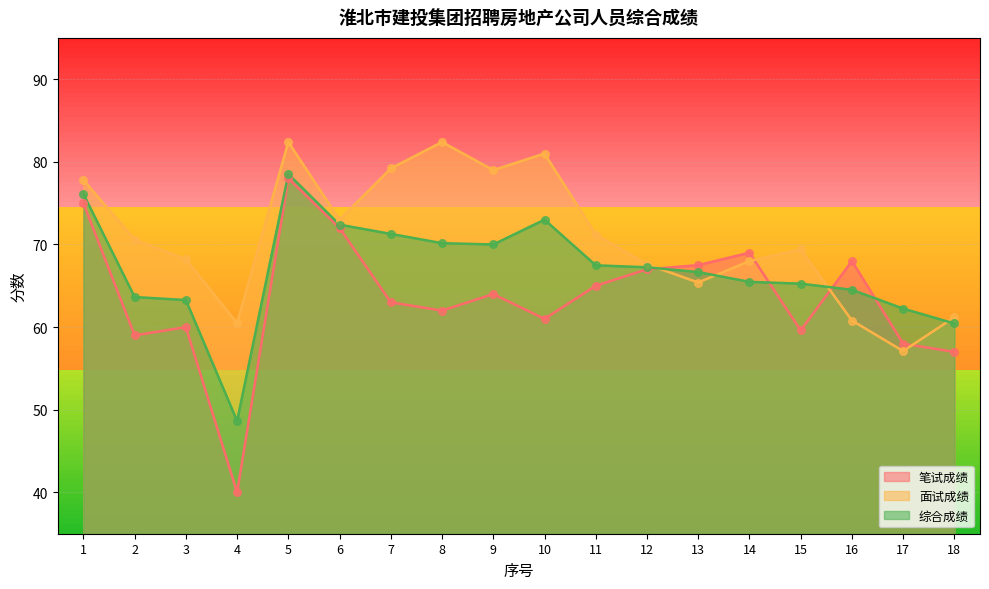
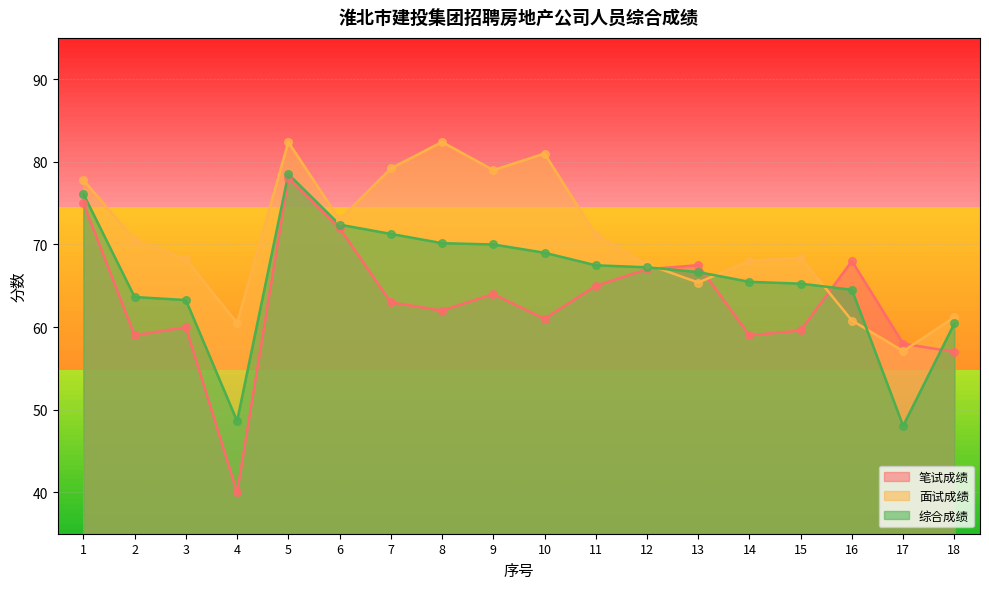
  {
    "笔试成绩": {
      "1": 75,
      "2": 59,
      "3": 60,
      "4": 40,
      "5": 78,
      "6": 72,
      "7": 63,
      "8": 62,
      "9": 64,
      "10": 61,
      "11": 65,
      "13": 68,
-     "14": 69,
+     "14": 59,
      "15": 60,
      "16": 68,
      "17": 58,
      "18": 57
    },
    "面试成绩": {
      "1": 78,
      "2": 71,
      "3": 68,
      "4": 61,
      "5": 82,
      "6": 73,
      "7": 79,
      "8": 82,
      "9": 79,
      "10": 81,
      "11": 71,
      "12": 68,
      "13": 65,
      "14": 68,
-     "15": 69,
+     "15": 68,
      "16": 61,
      "17": 57,
      "18": 61
    },
    "综合成绩": {
      "1": 76,
      "2": 64,
      "3": 63,
      "4": 49,
      "5": 79,
      "6": 72,
      "7": 71,
      "8": 70,
      "9": 70,
-     "10": 73,
+     "10": 69,
      "11": 67,
      "13": 67,
      "14": 65,
      "15": 65,
      "16": 65,
-     "17": 62,
+     "17": 48,
      "18": 60
    }
  }
